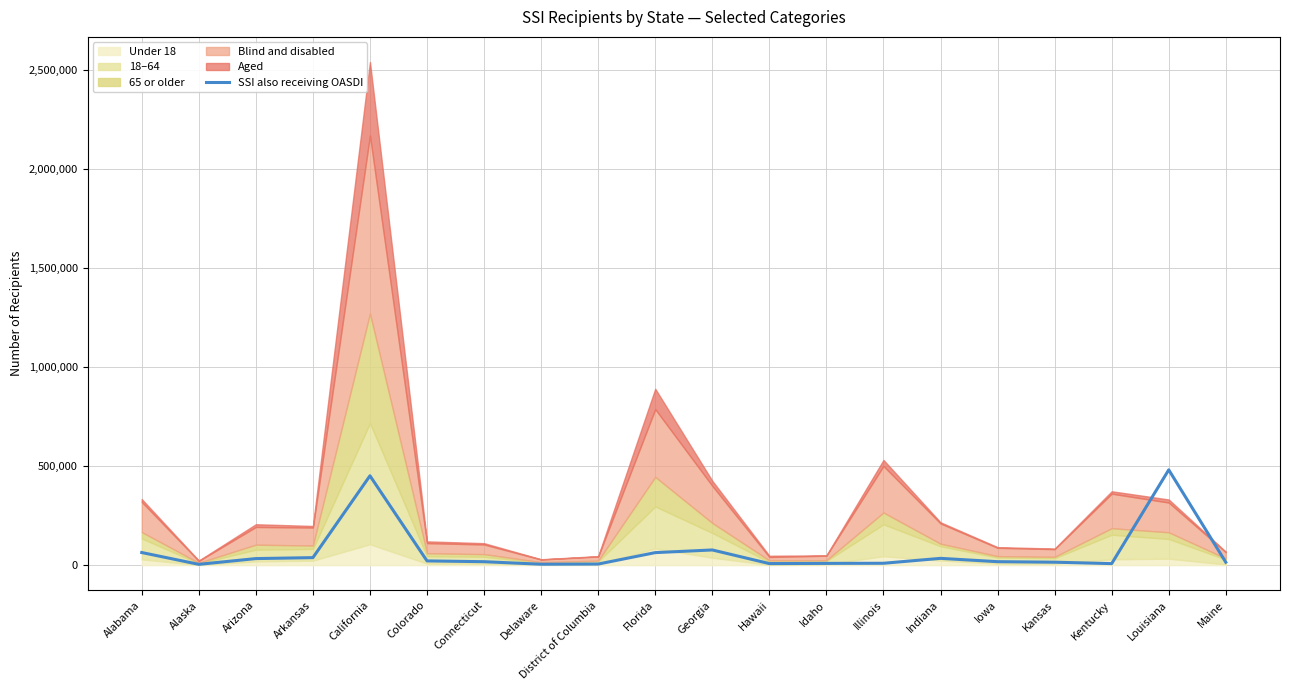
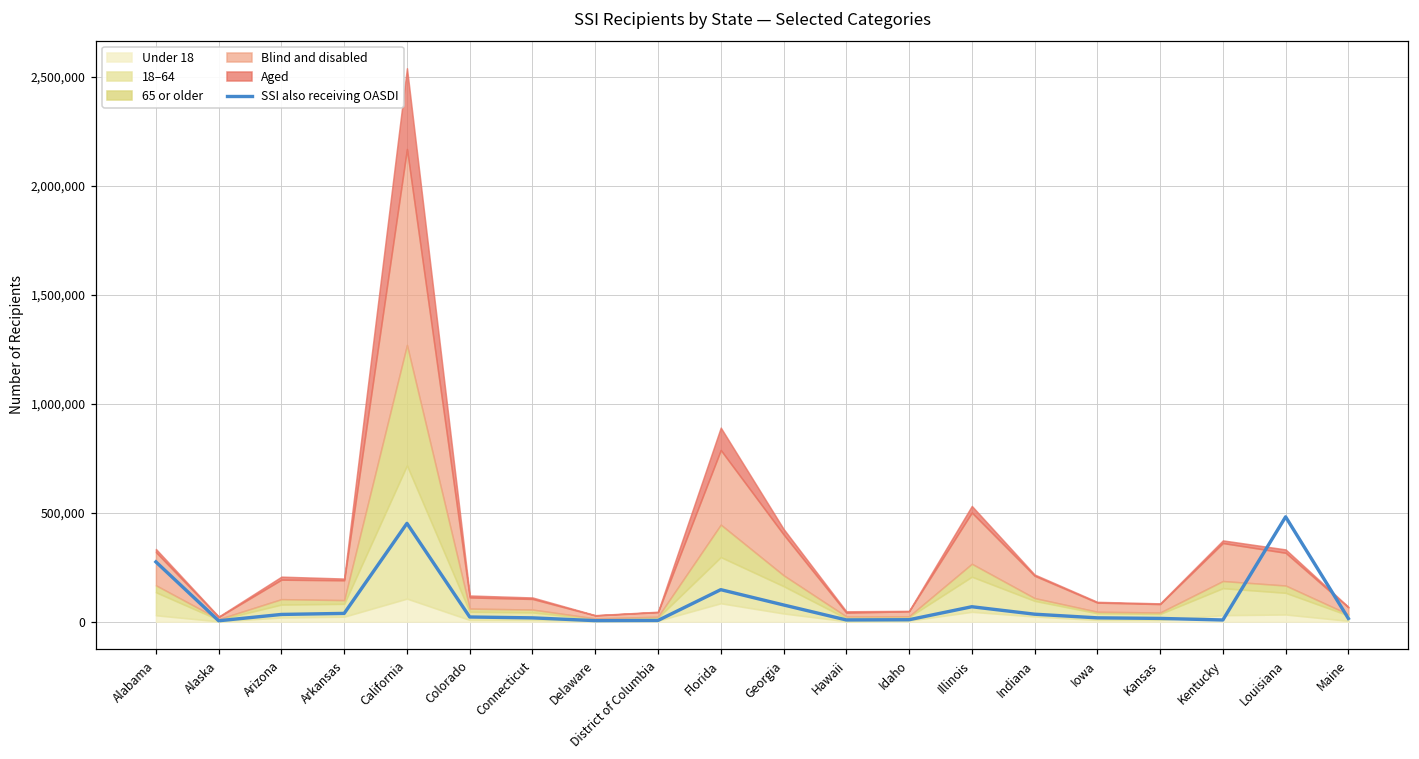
  {
    "SSI also receiving OASDI": {
-     "Alabama": "60,000",
+     "Alabama": "270,000",
      "Arizona": "30,000",
      "Arkansas": "40,000",
      "California": "450,000",
      "Colorado": "20,000",
-     "Florida": "60,000",
+     "Florida": "150,000",
      "Georgia": "80,000",
-     "Illinois": "10,000",
+     "Illinois": "70,000",
      "Kentucky": "10,000",
      "Louisiana": "480,000"
    }
  }
